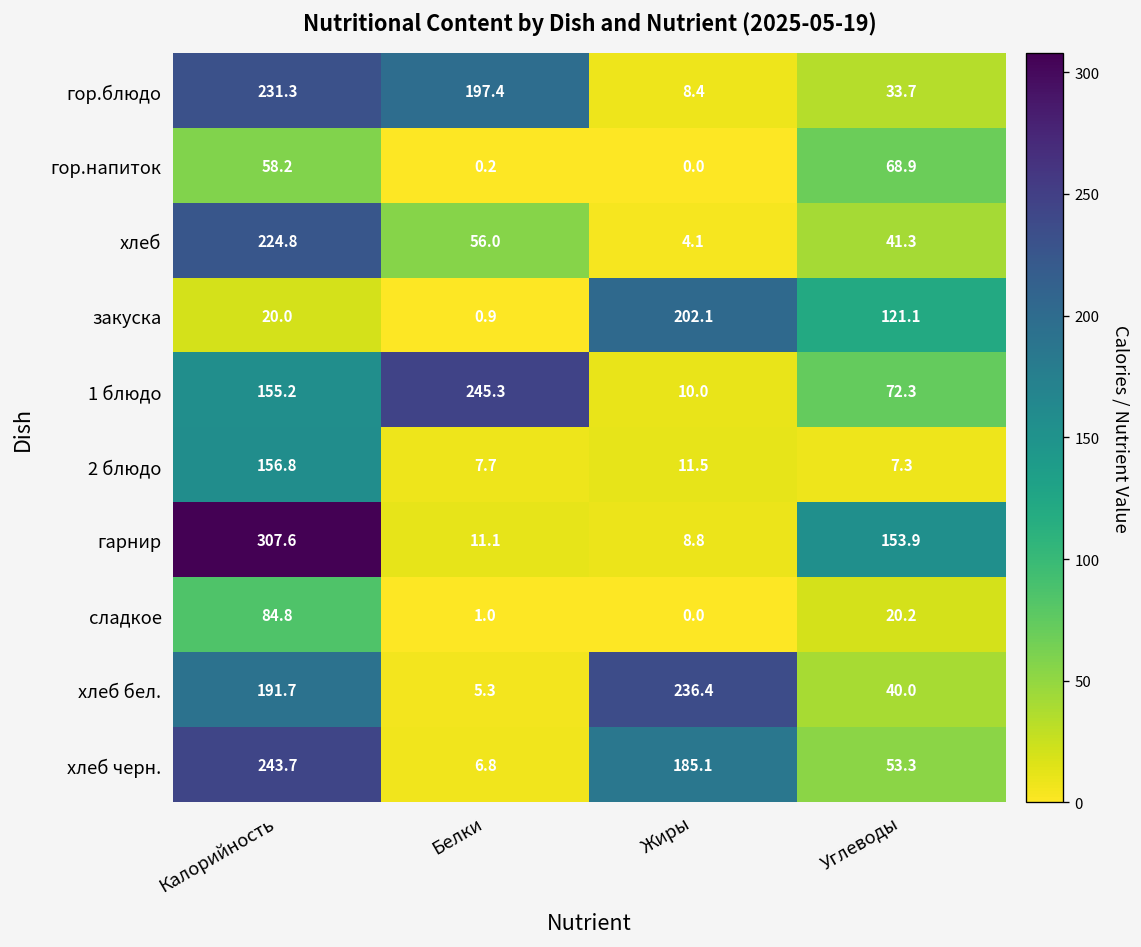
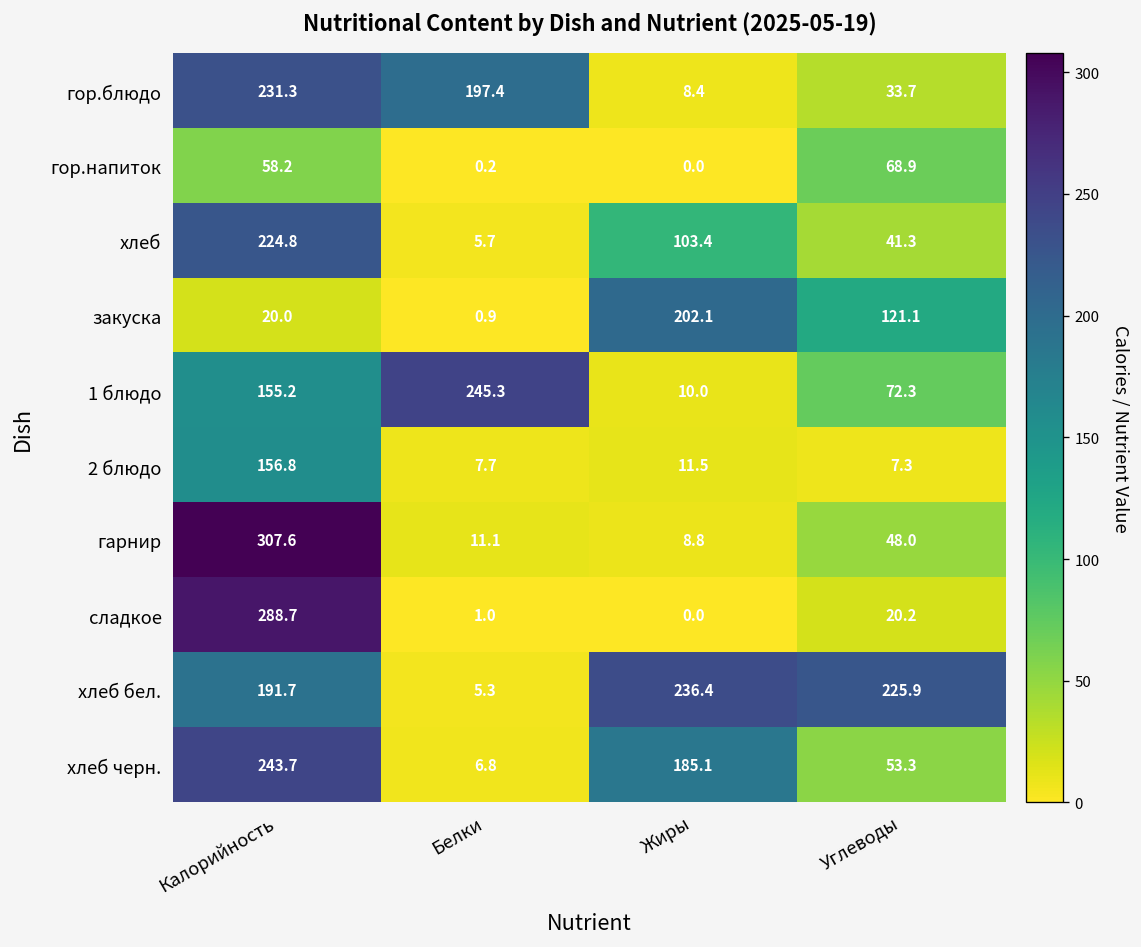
  {
    "гор.блюдо": {
      "Калорийность": 231.3,
      "Белки": 197.4,
      "Жиры": 8.4,
      "Углеводы": 33.7
    },
    "гор.напиток": {
      "Калорийность": 58.2,
      "Белки": 0.2,
      "Жиры": 0.0,
      "Углеводы": 68.9
    },
    "хлеб": {
      "Калорийность": 224.8,
-     "Белки": 56.0,
-     "Жиры": 4.1,
+     "Белки": 5.7,
+     "Жиры": 103.4,
      "Углеводы": 41.3
    },
    "закуска": {
      "Калорийность": 20.0,
      "Белки": 0.9,
      "Жиры": 202.1,
      "Углеводы": 121.1
    },
    "1 блюдо": {
      "Калорийность": 155.2,
      "Белки": 245.3,
      "Жиры": 10.0,
      "Углеводы": 72.3
    },
    "2 блюдо": {
      "Калорийность": 156.8,
      "Белки": 7.7,
      "Жиры": 11.5,
      "Углеводы": 7.3
    },
    "гарнир": {
      "Калорийность": 307.6,
      "Белки": 11.1,
      "Жиры": 8.8,
-     "Углеводы": 153.9
+     "Углеводы": 48.0
    },
    "сладкое": {
-     "Калорийность": 84.8,
+     "Калорийность": 288.7,
      "Белки": 1.0,
      "Жиры": 0.0,
      "Углеводы": 20.2
    },
    "хлеб бел.": {
      "Калорийность": 191.7,
      "Белки": 5.3,
      "Жиры": 236.4,
-     "Углеводы": 40.0
+     "Углеводы": 225.9
    },
    "хлеб черн.": {
      "Калорийность": 243.7,
      "Белки": 6.8,
      "Жиры": 185.1,
      "Углеводы": 53.3
    }
  }
